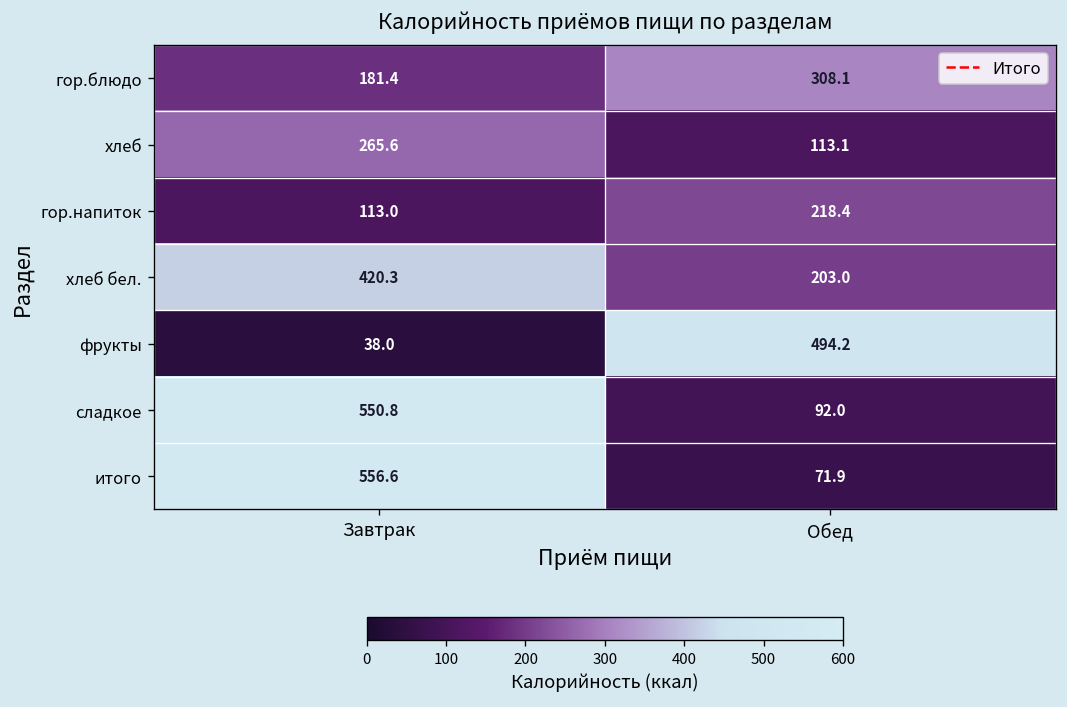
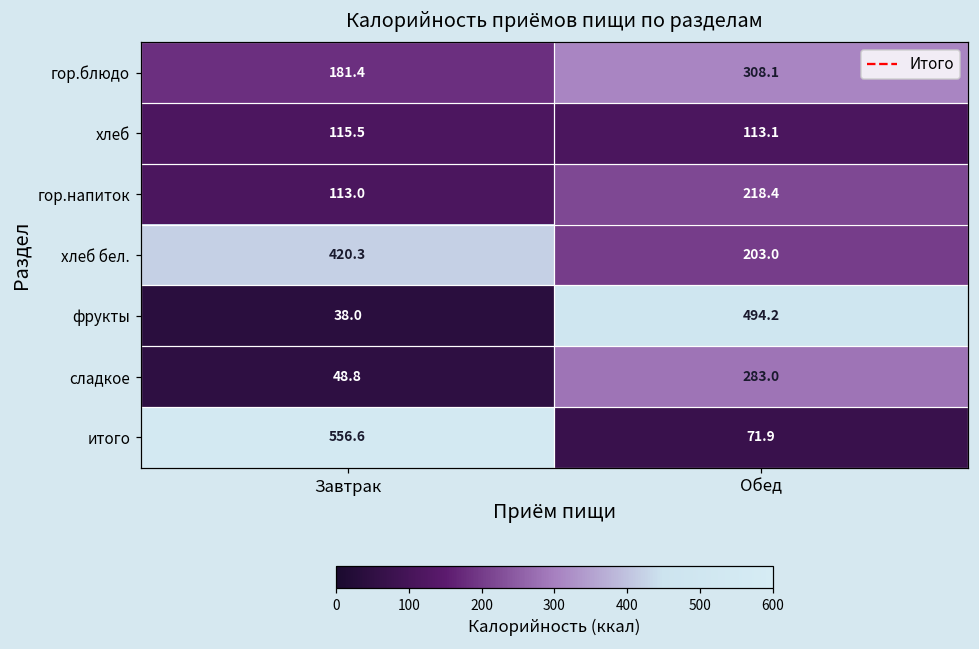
  {
    "гор.блюдо": {
      "Завтрак": 181.4,
      "Обед": 308.1
    },
    "хлеб": {
-     "Завтрак": 265.6,
+     "Завтрак": 115.5,
      "Обед": 113.1
    },
    "гор.напиток": {
      "Завтрак": 113.0,
      "Обед": 218.4
    },
    "хлеб бел.": {
      "Завтрак": 420.3,
      "Обед": 203.0
    },
    "фрукты": {
      "Завтрак": 38.0,
      "Обед": 494.2
    },
    "сладкое": {
-     "Завтрак": 550.8,
-     "Обед": 92.0
+     "Завтрак": 48.8,
+     "Обед": 283.0
    },
    "итого": {
      "Завтрак": 556.6,
      "Обед": 71.9
    }
  }
